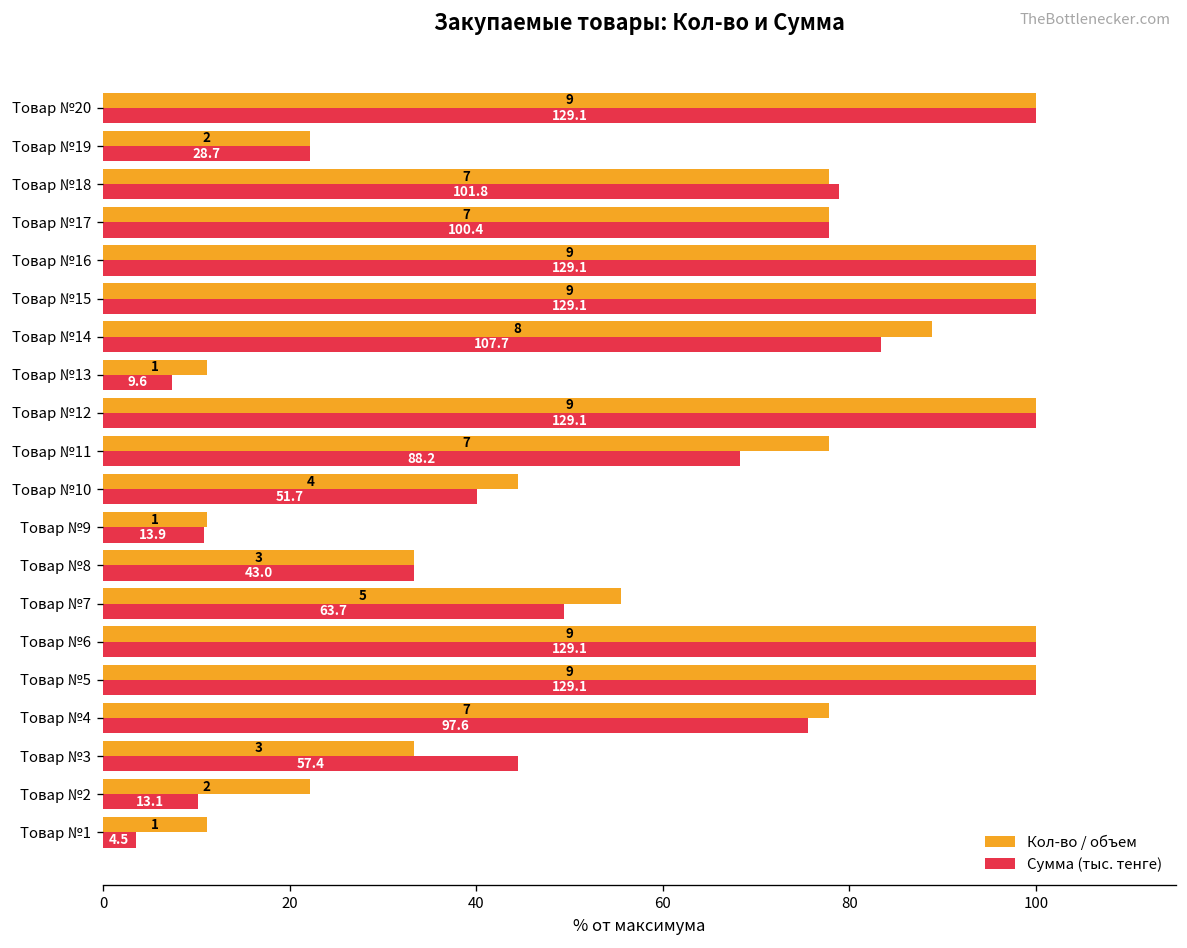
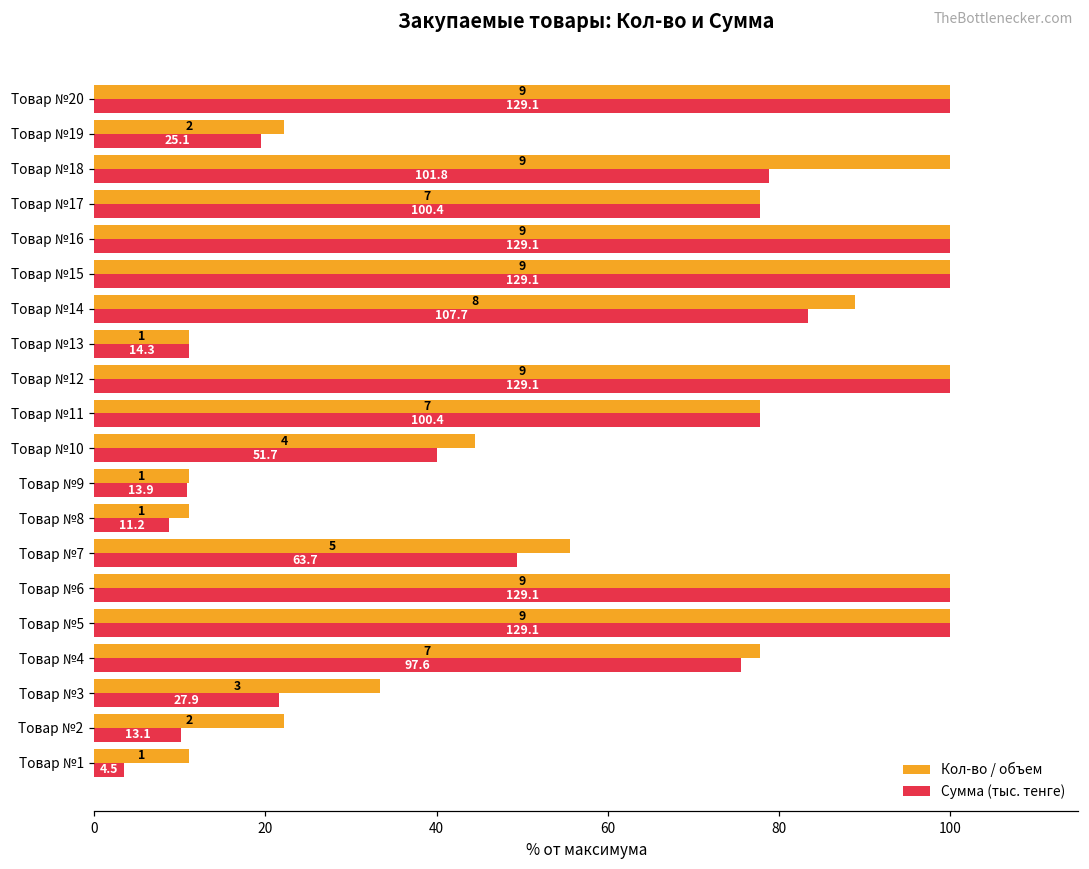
  {
    "Кол-во / объем": {
-     "Товар №18": 7,
-     "Товар №8": 3
+     "Товар №18": 9,
+     "Товар №8": 1
    },
    "Сумма (тыс. тенге)": {
-     "Товар №19": 28.7,
-     "Товар №13": 9.6,
-     "Товар №11": 88.2,
-     "Товар №8": 43.0,
-     "Товар №3": 57.4
+     "Товар №19": 25.1,
+     "Товар №13": 14.3,
+     "Товар №11": 100.4,
+     "Товар №8": 11.2,
+     "Товар №3": 27.9
    }
  }
